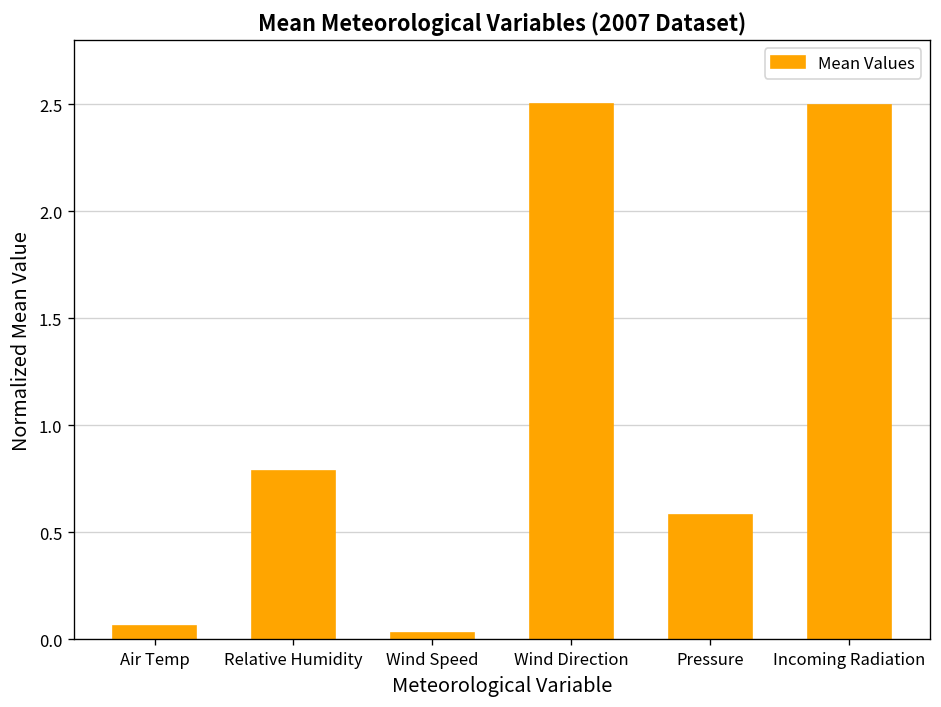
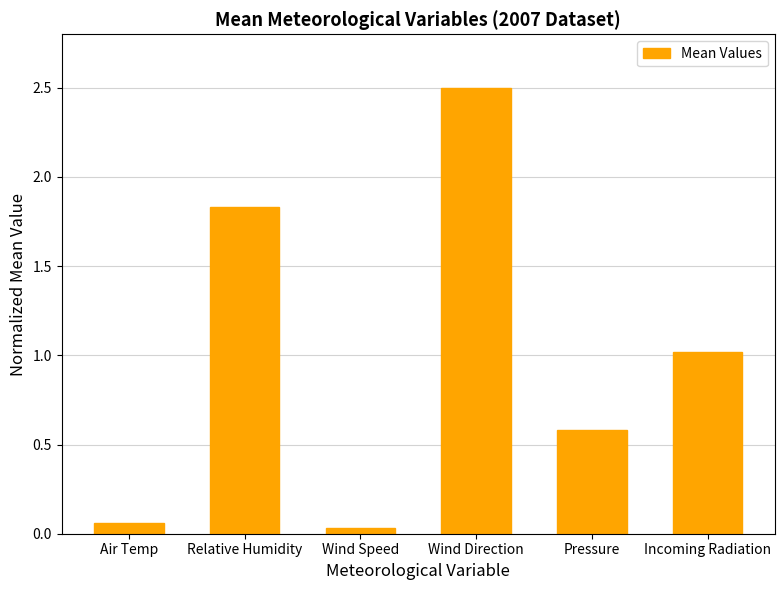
  {
    "Air Temp": 0.06,
-   "Relative Humidity": 0.79,
+   "Relative Humidity": 1.83,
    "Wind Speed": 0.03,
    "Wind Direction": 2.50,
    "Pressure": 0.58,
-   "Incoming Radiation": 2.50
+   "Incoming Radiation": 1.02
  }
